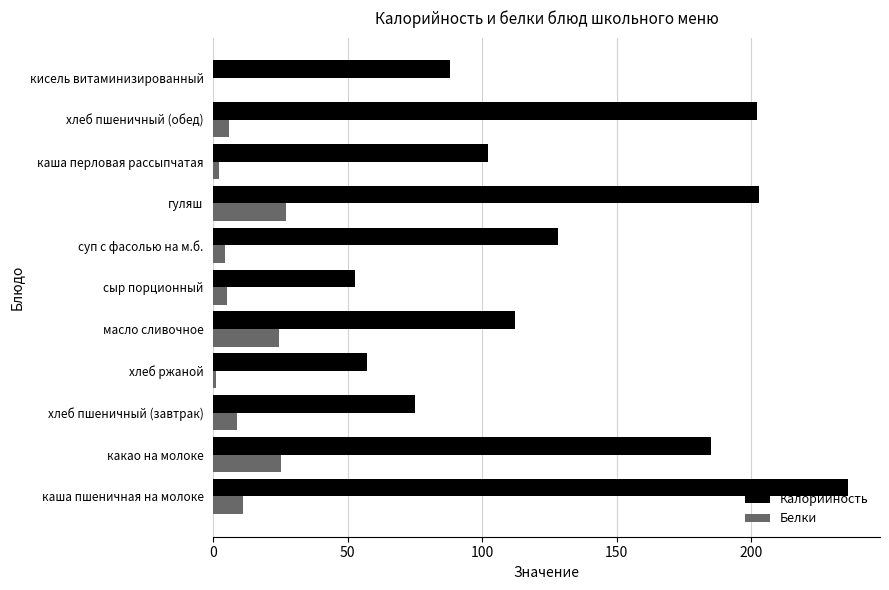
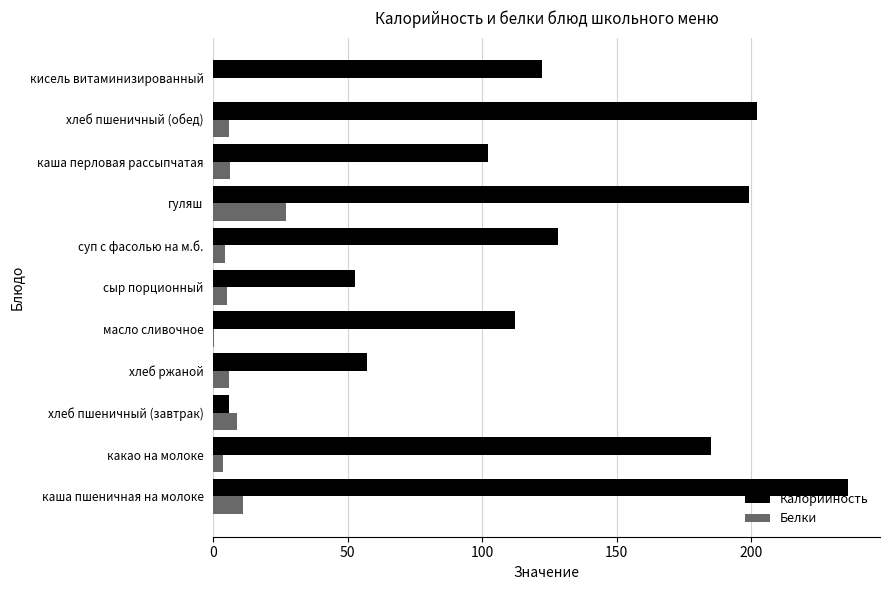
  {
    "Калорийность": {
-     "кисель витаминизированный": 88,
+     "кисель витаминизированный": 122,
      "хлеб пшеничный (обед)": 202,
      "каша перловая рассыпчатая": 102,
-     "гуляш": 203,
+     "гуляш": 199,
      "суп с фасолью на м.б.": 128,
      "сыр порционный": 53,
      "масло сливочное": 112,
      "хлеб ржаной": 57,
-     "хлеб пшеничный (завтрак)": 75,
+     "хлеб пшеничный (завтрак)": 6,
      "какао на молоке": 185,
      "каша пшеничная на молоке": 236
    },
    "Белки": {
      "кисель витаминизированный": 0,
      "хлеб пшеничный (обед)": 6,
-     "каша перловая рассыпчатая": 2,
+     "каша перловая рассыпчатая": 6,
      "гуляш": 27,
      "суп с фасолью на м.б.": 4,
      "сыр порционный": 5,
-     "масло сливочное": 25,
-     "хлеб ржаной": 1,
+     "масло сливочное": 0,
+     "хлеб ржаной": 6,
      "хлеб пшеничный (завтрак)": 9,
-     "какао на молоке": 25,
+     "какао на молоке": 4,
      "каша пшеничная на молоке": 11
    }
  }
